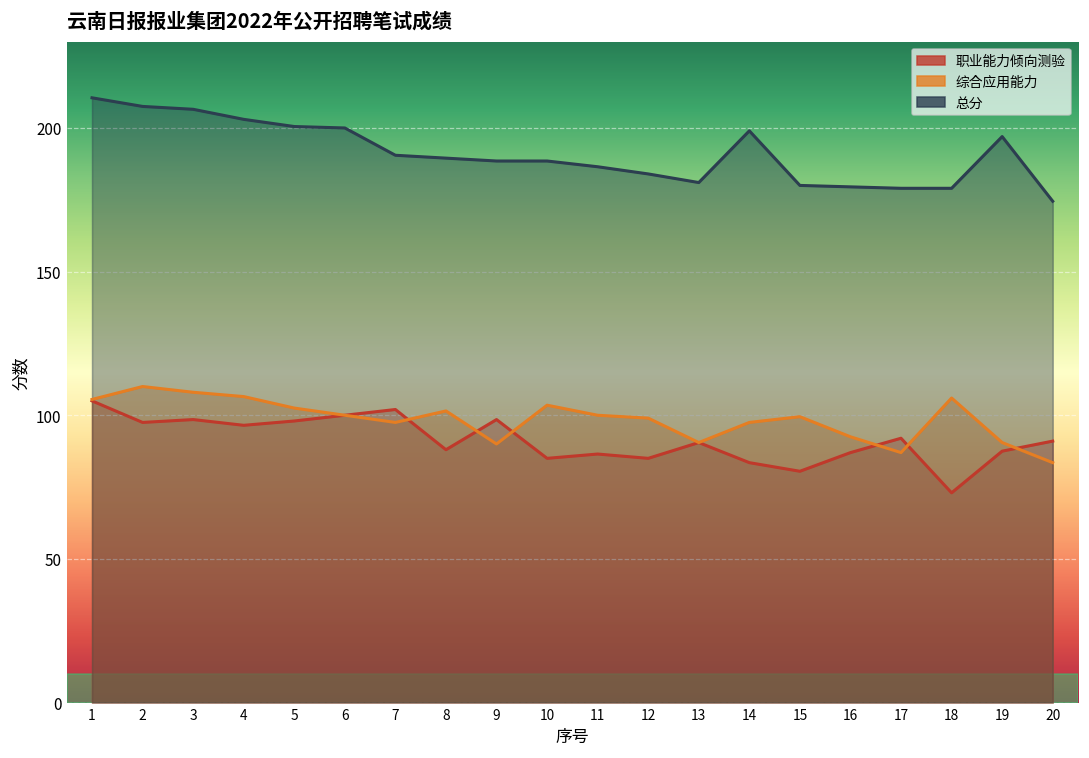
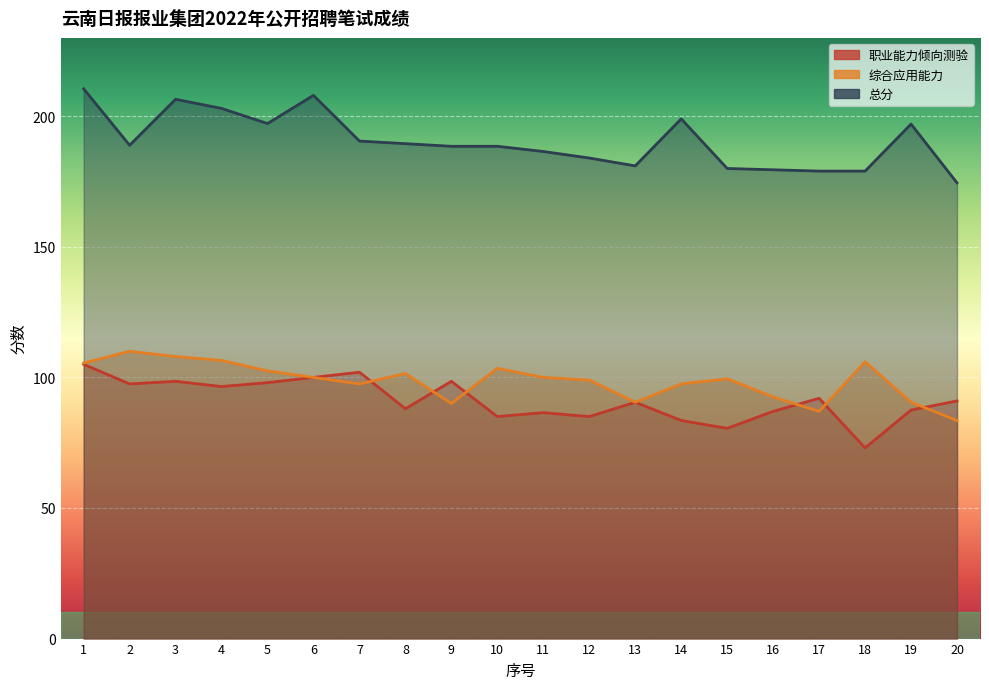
  {
    "总分": {
      "1": 211,
-     "2": 208,
+     "2": 189,
      "3": 207,
      "4": 203,
-     "5": 201,
-     "6": 200,
+     "5": 197,
+     "6": 208,
      "7": 191,
      "8": 190,
      "9": 189,
      "10": 189,
      "11": 187,
      "12": 184,
      "13": 181,
      "14": 199,
      "15": 180,
      "16": 180,
      "17": 179,
      "18": 179,
      "19": 197,
      "20": 175
    }
  }
